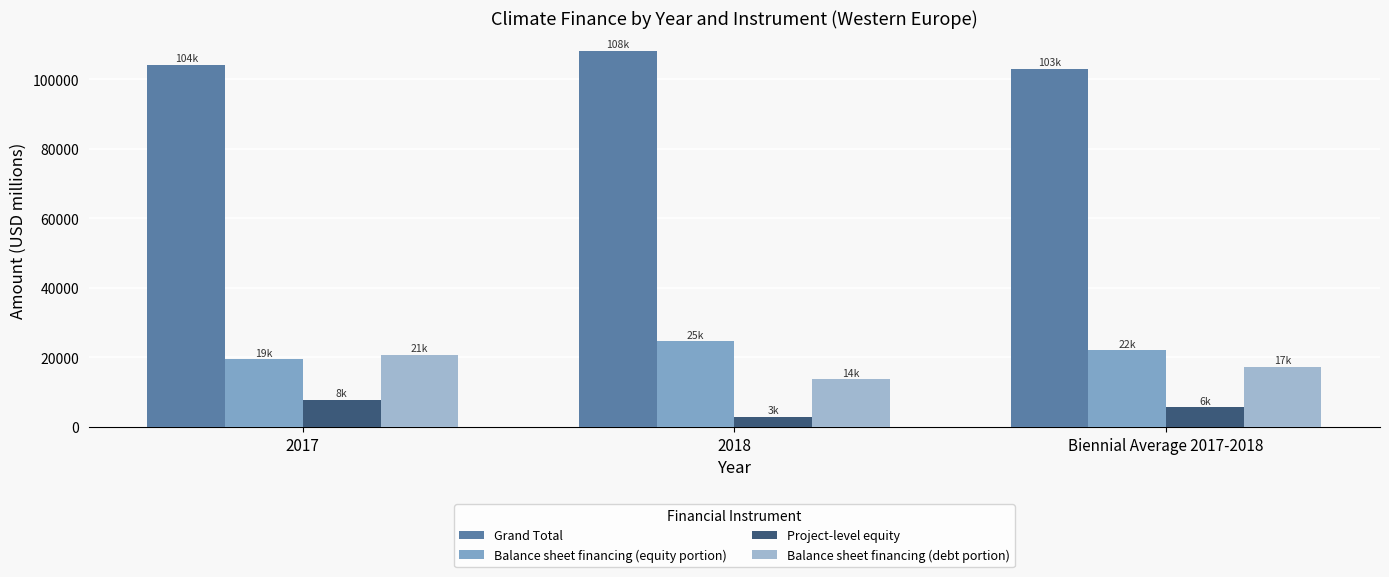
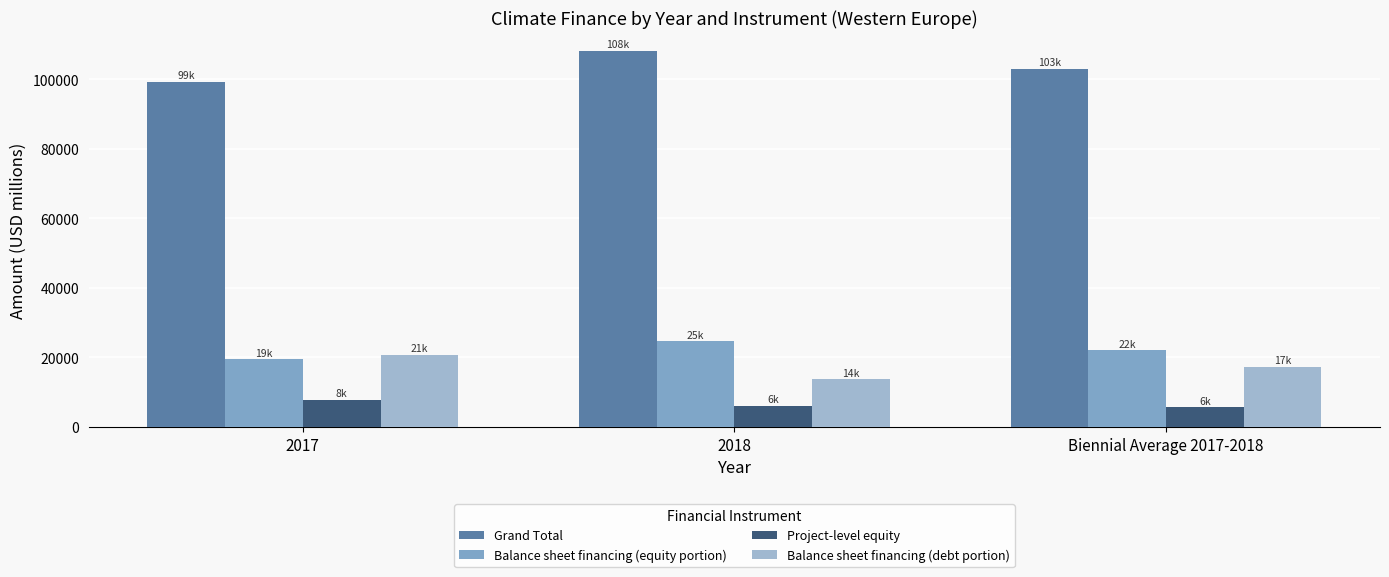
  {
    "Grand Total": {
-     "2017": "104k",
+     "2017": "99k",
      "2018": "108k",
      "Biennial Average 2017-2018": "103k"
    },
    "Project-level equity": {
      "2017": "8k",
-     "2018": "3k",
+     "2018": "6k",
      "Biennial Average 2017-2018": "6k"
    }
  }
